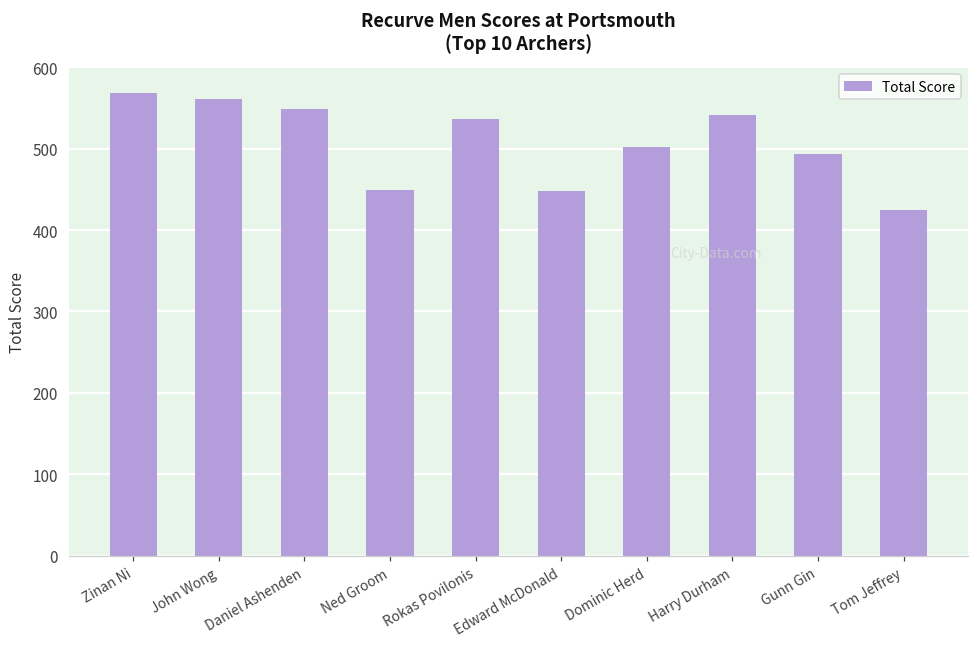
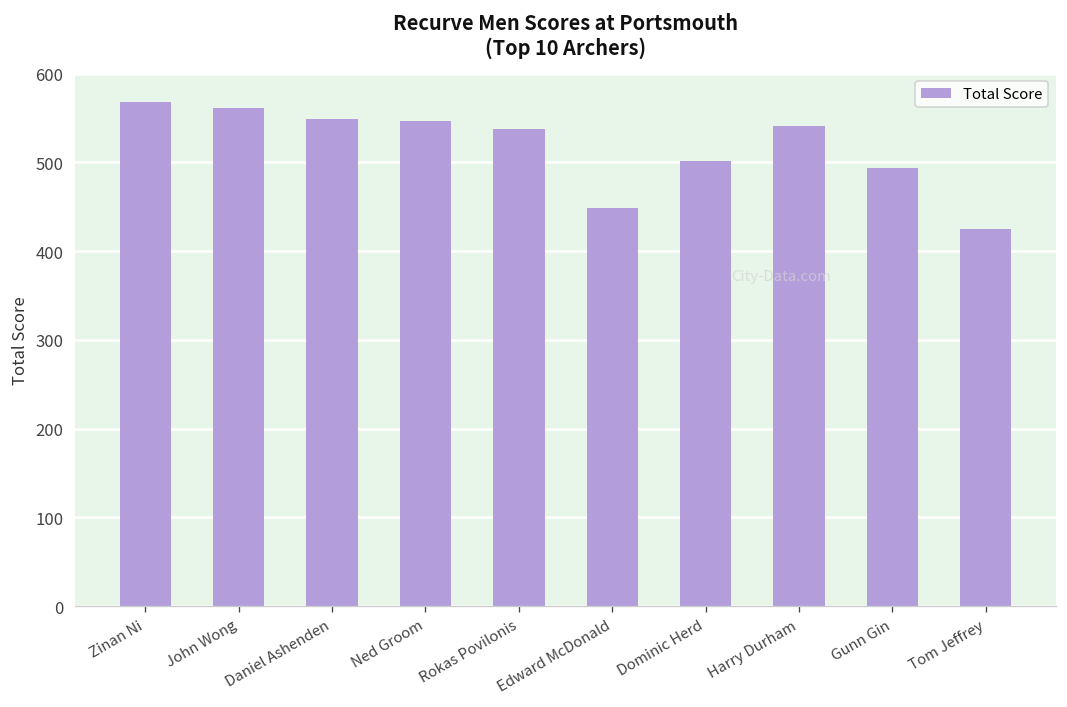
  {
    "Zinan Ni": 570,
    "John Wong": 560,
    "Daniel Ashenden": 550,
-   "Ned Groom": 450,
+   "Ned Groom": 550,
    "Rokas Povilonis": 540,
    "Edward McDonald": 450,
    "Dominic Herd": 500,
    "Harry Durham": 540,
    "Gunn Gin": 490,
    "Tom Jeffrey": 430
  }
